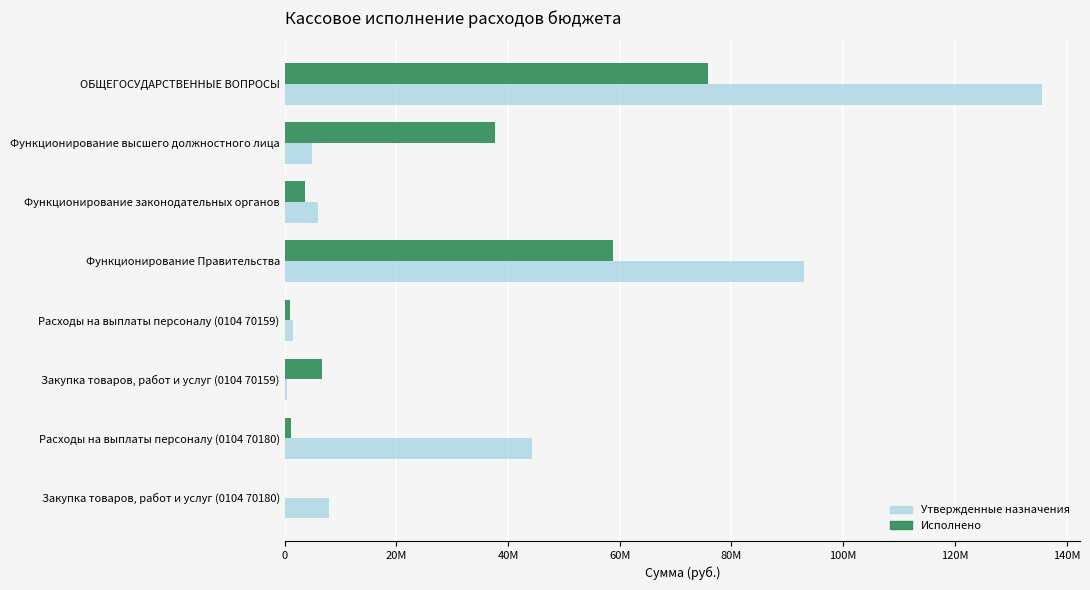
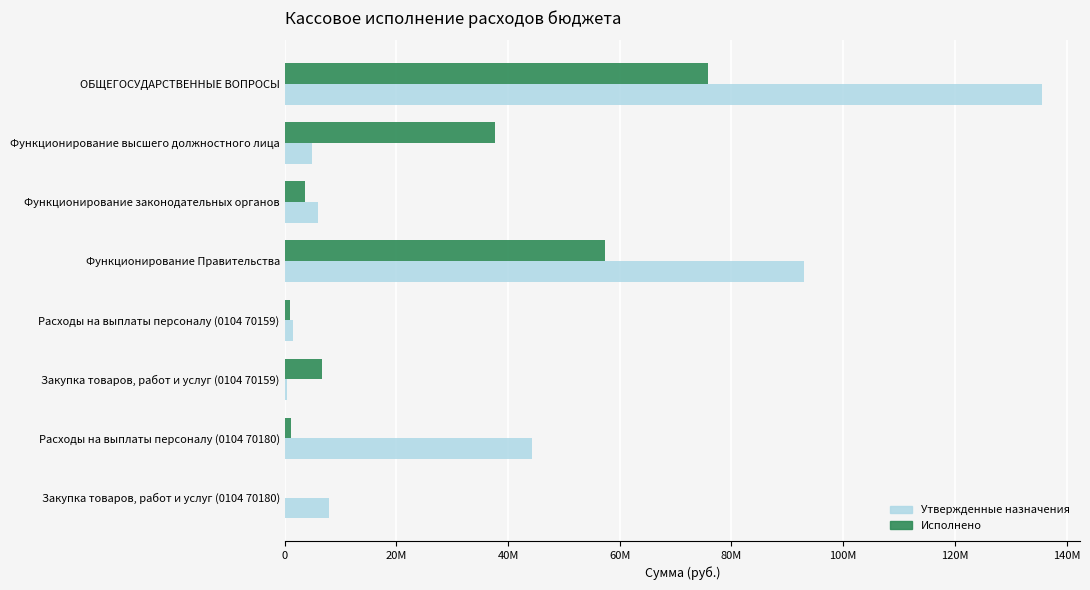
  {
    "Утвержденные назначения": {
      "ОБЩЕГОСУДАРСТВЕННЫЕ ВОПРОСЫ": 136000000,
      "Функционирование высшего должностного лица": 5000000,
      "Функционирование законодательных органов": 6000000,
      "Функционирование Правительства": 93000000,
      "Расходы на выплаты персоналу (0104 70159)": 2000000,
      "Закупка товаров, работ и услуг (0104 70159)": 1000000,
      "Расходы на выплаты персоналу (0104 70180)": 44000000,
      "Закупка товаров, работ и услуг (0104 70180)": 8000000
    },
    "Исполнено": {
      "ОБЩЕГОСУДАРСТВЕННЫЕ ВОПРОСЫ": 76000000,
      "Функционирование высшего должностного лица": 38000000,
      "Функционирование законодательных органов": 4000000,
-     "Функционирование Правительства": 59000000,
+     "Функционирование Правительства": 57000000,
      "Расходы на выплаты персоналу (0104 70159)": 1000000,
      "Закупка товаров, работ и услуг (0104 70159)": 7000000,
      "Расходы на выплаты персоналу (0104 70180)": 1000000
    }
  }
